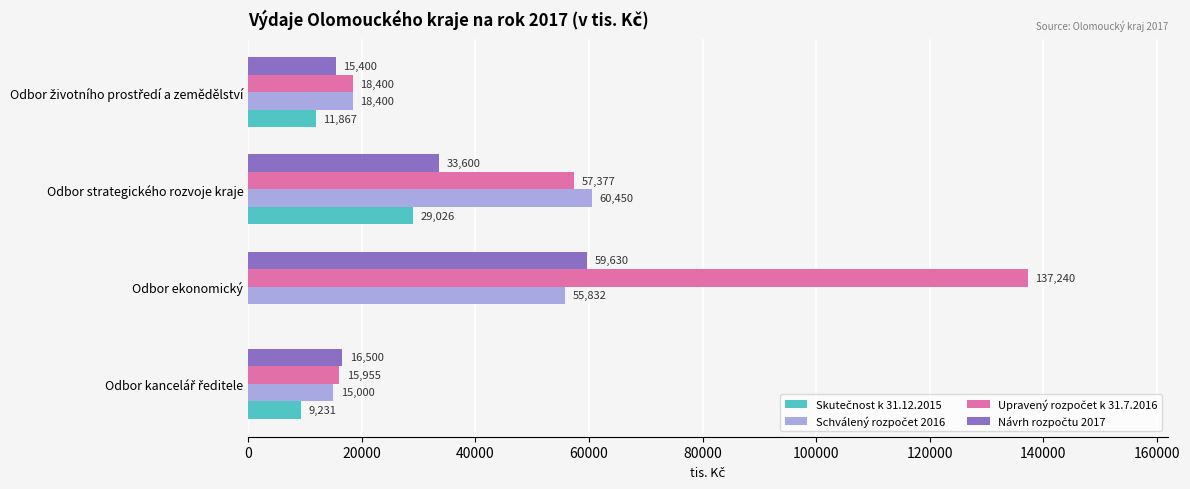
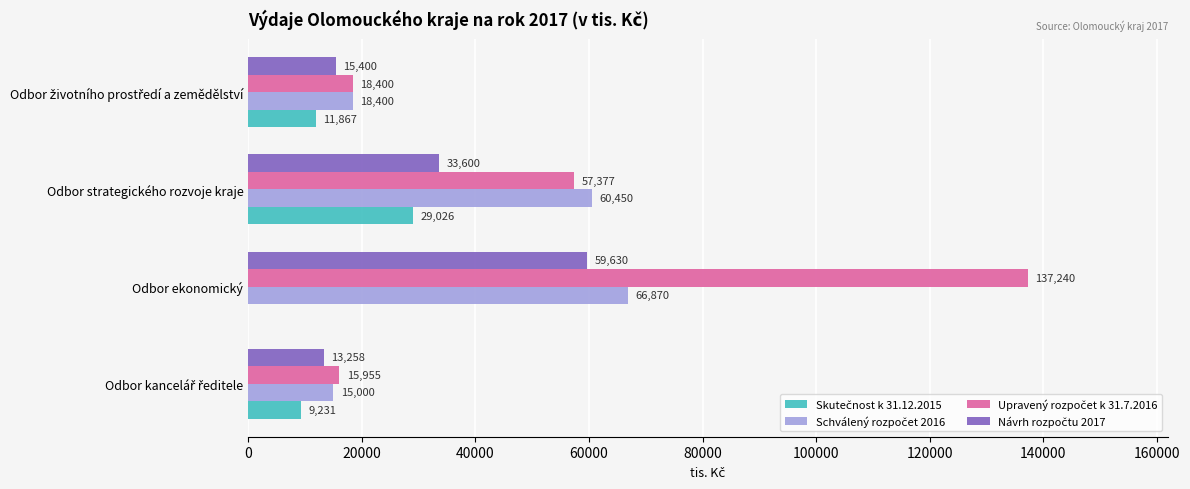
  {
    "Skutečnost k 31.12.2015": {
      "Odbor životního prostředí a zemědělství": "11,867",
      "Odbor strategického rozvoje kraje": "29,026",
      "Odbor kancelář ředitele": "9,231"
    },
    "Schválený rozpočet 2016": {
      "Odbor životního prostředí a zemědělství": "18,400",
      "Odbor strategického rozvoje kraje": "60,450",
-     "Odbor ekonomický": "55,832",
+     "Odbor ekonomický": "66,870",
      "Odbor kancelář ředitele": "15,000"
    },
    "Upravený rozpočet k 31.7.2016": {
      "Odbor životního prostředí a zemědělství": "18,400",
      "Odbor strategického rozvoje kraje": "57,377",
      "Odbor ekonomický": "137,240",
      "Odbor kancelář ředitele": "15,955"
    },
    "Návrh rozpočtu 2017": {
      "Odbor životního prostředí a zemědělství": "15,400",
      "Odbor strategického rozvoje kraje": "33,600",
      "Odbor ekonomický": "59,630",
-     "Odbor kancelář ředitele": "16,500"
+     "Odbor kancelář ředitele": "13,258"
    }
  }
